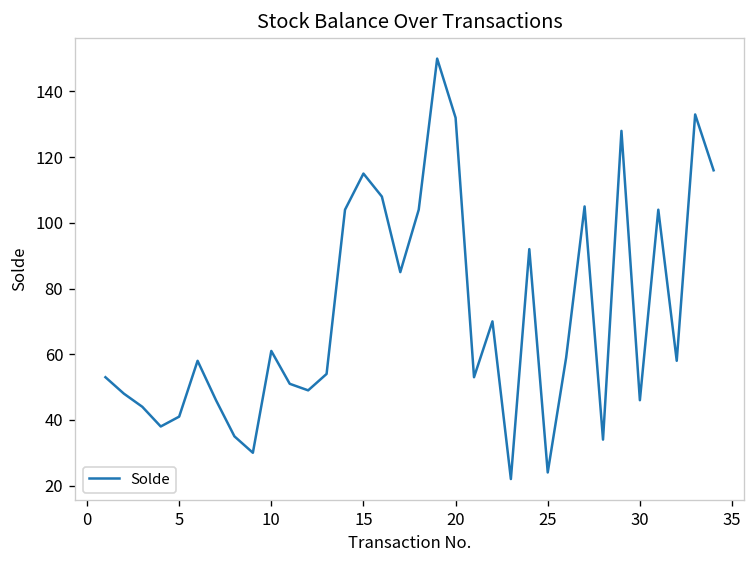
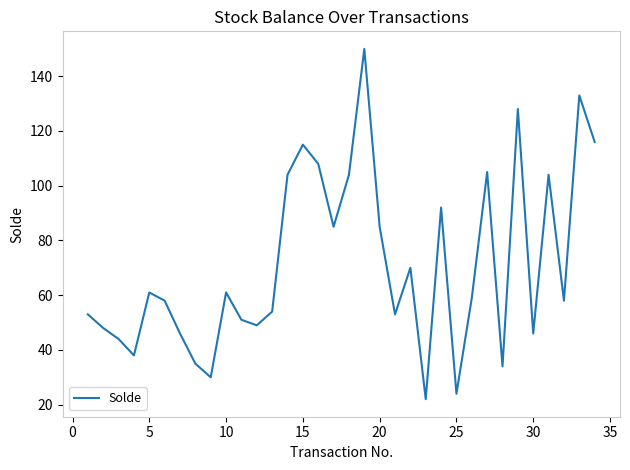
  {
-   "5": 41,
+   "5": 61,
    "10": 61,
    "15": 115,
-   "20": 132,
+   "20": 85,
    "25": 24,
    "30": 46
  }
